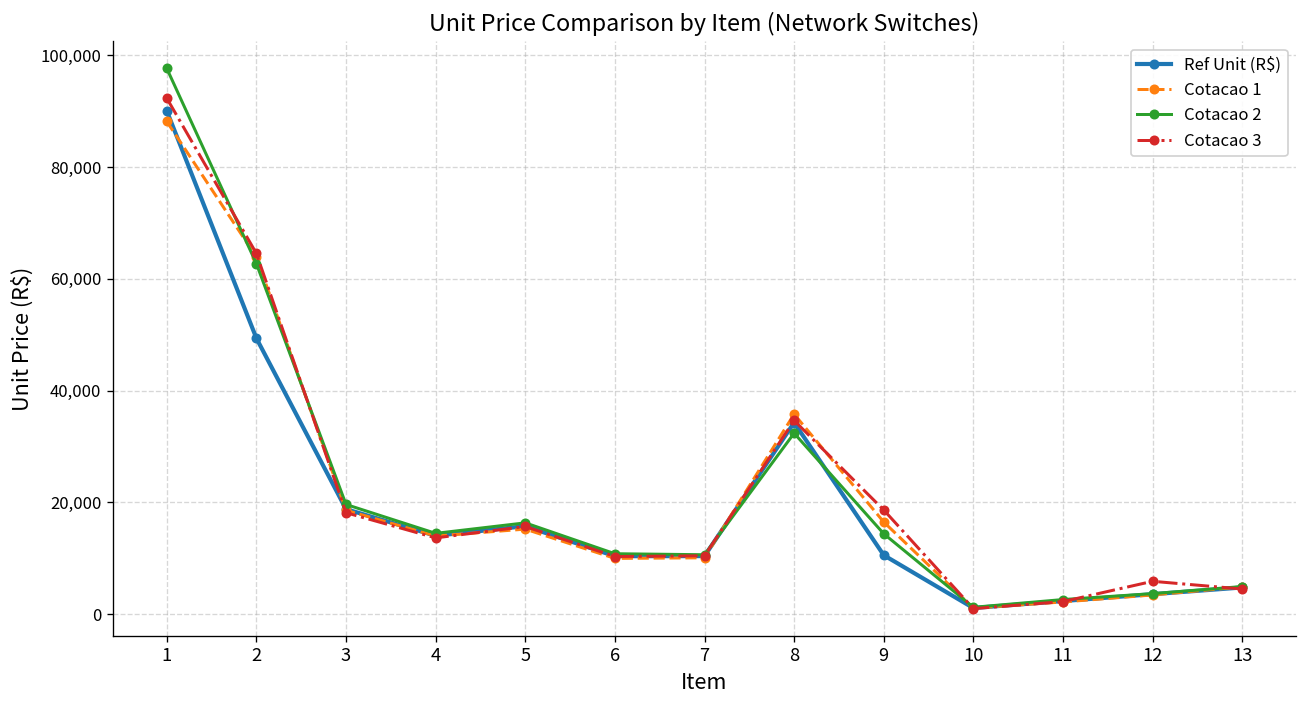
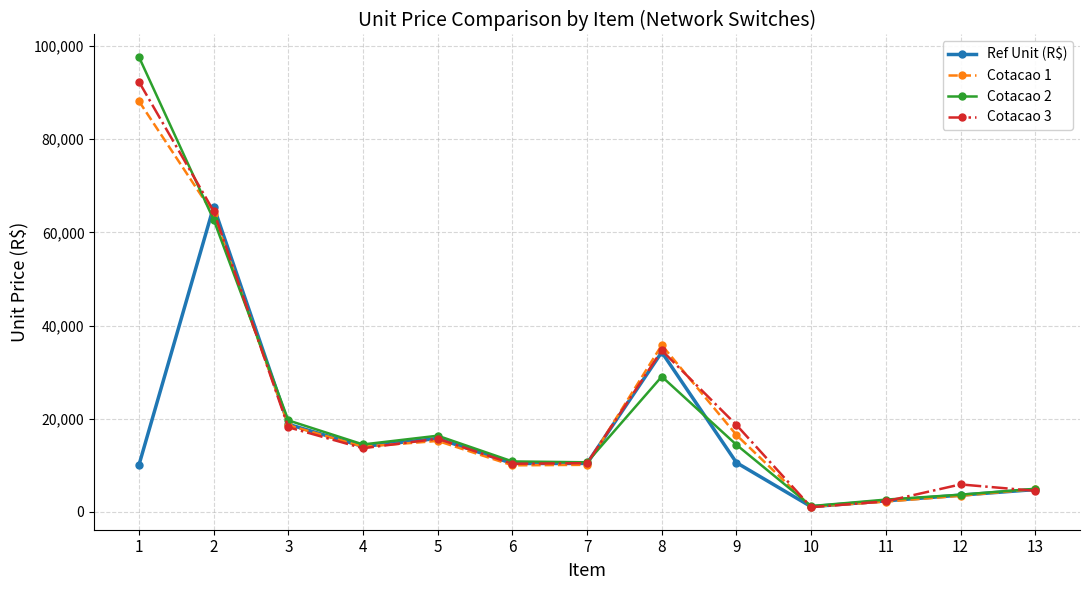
  {
    "Ref Unit (R$)": {
-     "1": "90,000",
-     "2": "49,000",
+     "1": "10,000",
+     "2": "66,000",
      "9": "11,000"
    },
    "Cotacao 1": {
      "1": "88,000",
      "2": "64,000",
      "8": "36,000",
      "9": "17,000"
    },
    "Cotacao 2": {
      "1": "98,000",
      "2": "63,000",
      "3": "20,000",
      "5": "16,000",
-     "8": "32,000",
+     "8": "29,000",
      "9": "14,000"
    },
    "Cotacao 3": {
      "1": "92,000",
      "2": "65,000",
      "9": "19,000",
      "12": "6,000"
    }
  }
